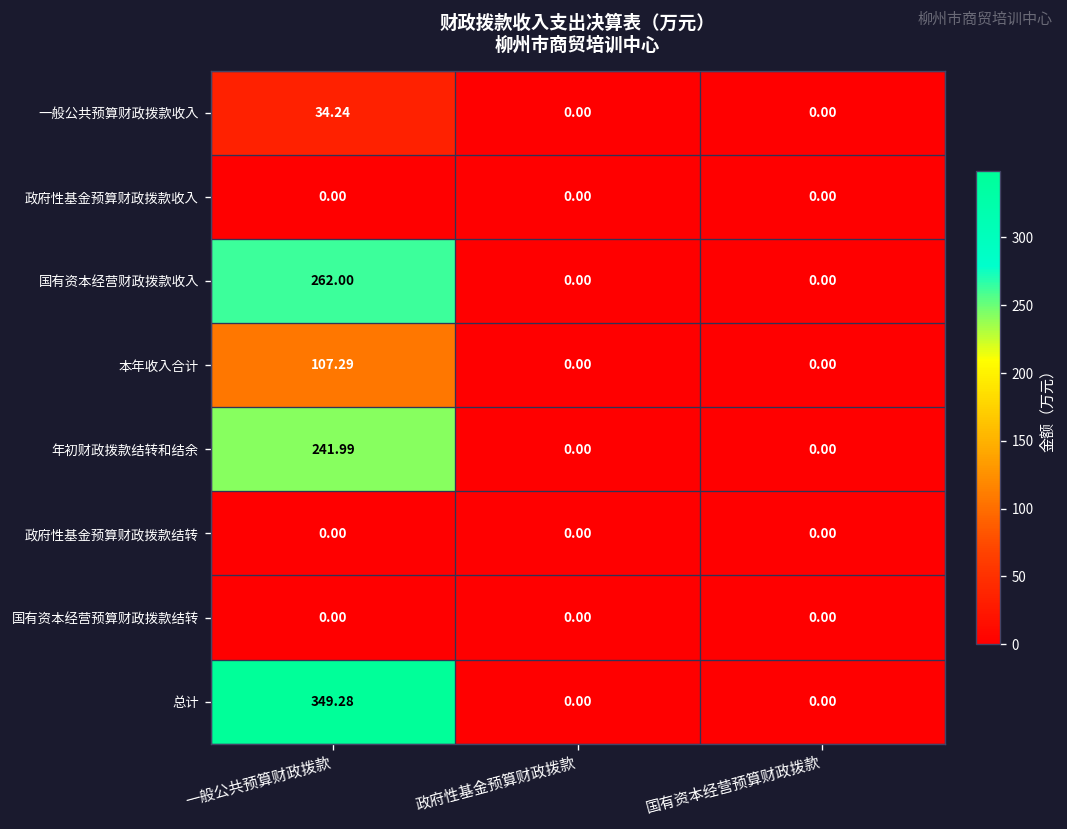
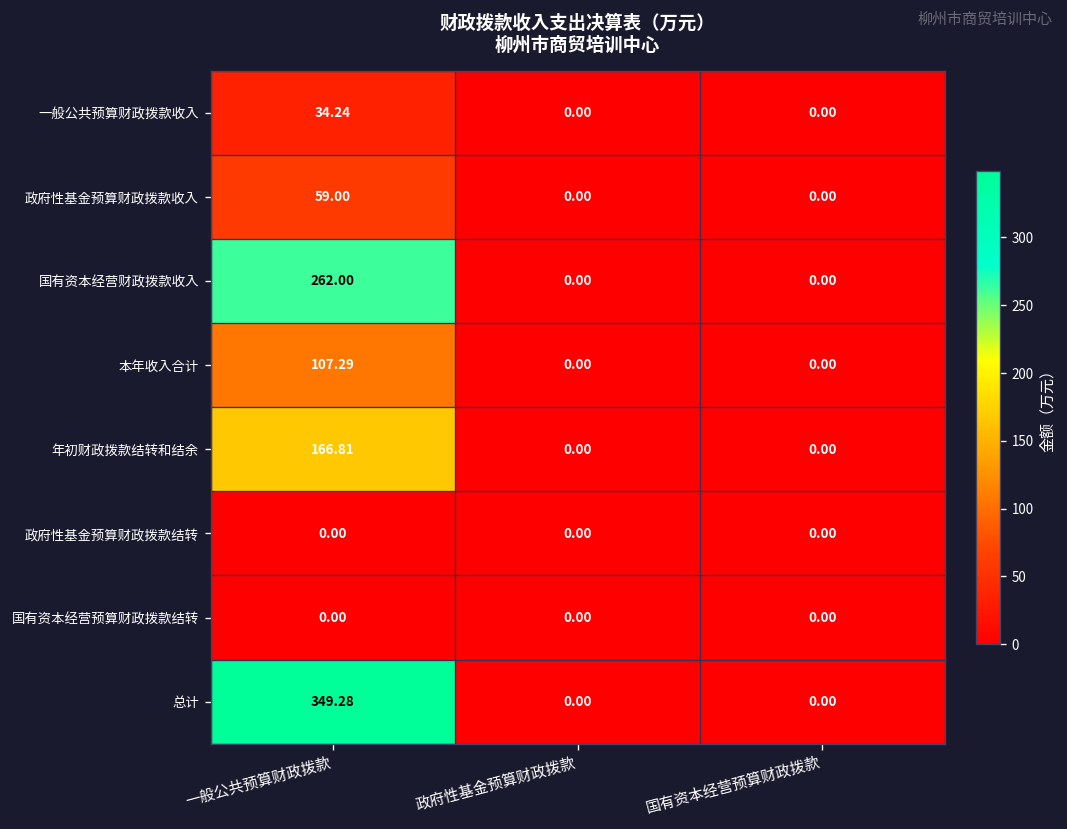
  {
    "一般公共预算财政拨款收入": {
      "一般公共预算财政拨款": 34.24,
      "政府性基金预算财政拨款": 0.00,
      "国有资本经营预算财政拨款": 0.00
    },
    "政府性基金预算财政拨款收入": {
-     "一般公共预算财政拨款": 0.00,
+     "一般公共预算财政拨款": 59.00,
      "政府性基金预算财政拨款": 0.00,
      "国有资本经营预算财政拨款": 0.00
    },
    "国有资本经营财政拨款收入": {
      "一般公共预算财政拨款": 262.00,
      "政府性基金预算财政拨款": 0.00,
      "国有资本经营预算财政拨款": 0.00
    },
    "本年收入合计": {
      "一般公共预算财政拨款": 107.29,
      "政府性基金预算财政拨款": 0.00,
      "国有资本经营预算财政拨款": 0.00
    },
    "年初财政拨款结转和结余": {
-     "一般公共预算财政拨款": 241.99,
+     "一般公共预算财政拨款": 166.81,
      "政府性基金预算财政拨款": 0.00,
      "国有资本经营预算财政拨款": 0.00
    },
    "政府性基金预算财政拨款结转": {
      "一般公共预算财政拨款": 0.00,
      "政府性基金预算财政拨款": 0.00,
      "国有资本经营预算财政拨款": 0.00
    },
    "国有资本经营预算财政拨款结转": {
      "一般公共预算财政拨款": 0.00,
      "政府性基金预算财政拨款": 0.00,
      "国有资本经营预算财政拨款": 0.00
    },
    "总计": {
      "一般公共预算财政拨款": 349.28,
      "政府性基金预算财政拨款": 0.00,
      "国有资本经营预算财政拨款": 0.00
    }
  }
